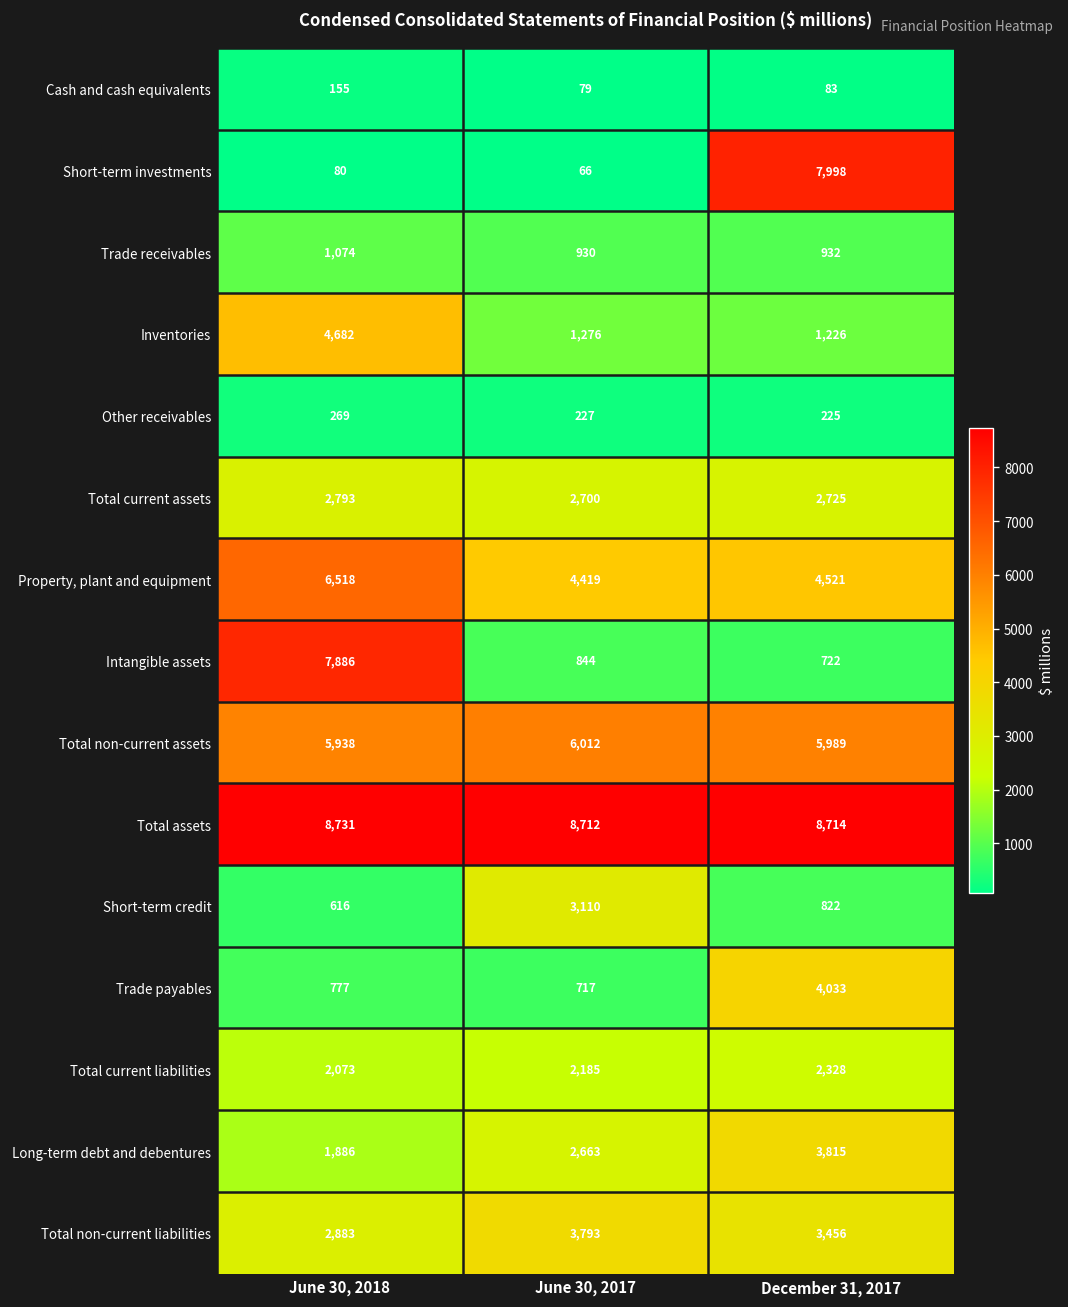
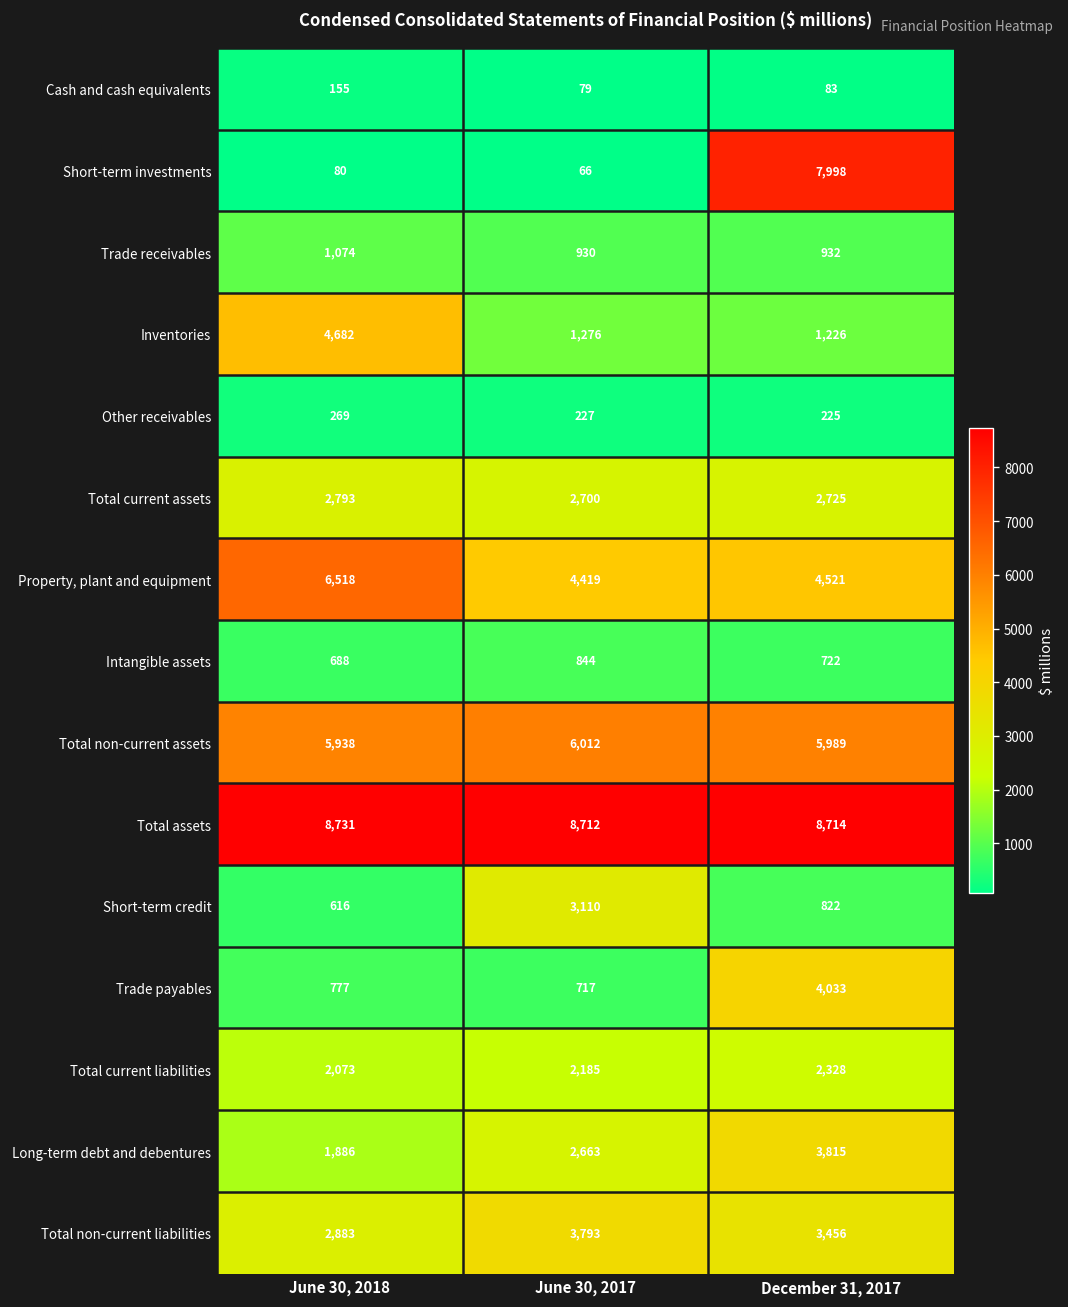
  {
    "Intangible assets": {
-     "June 30, 2018": "7,886"
+     "June 30, 2018": "688"
    }
  }
